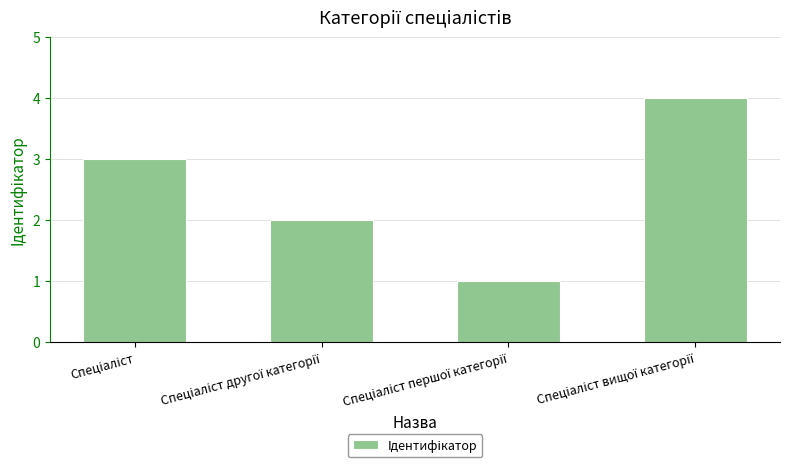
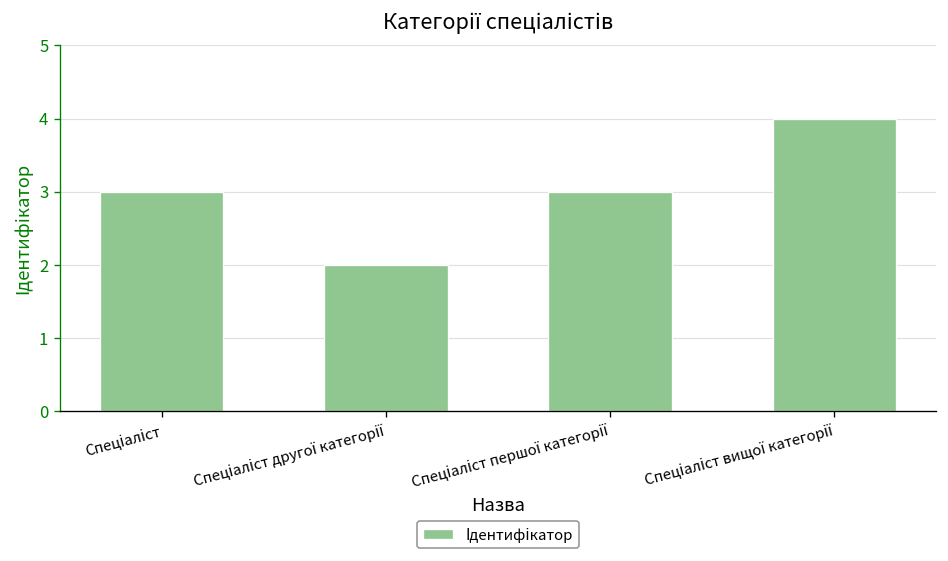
  {
    "Спеціаліст": 3,
    "Спеціаліст другої категорії": 2,
-   "Спеціаліст першої категорії": 1,
+   "Спеціаліст першої категорії": 3,
    "Спеціаліст вищої категорії": 4
  }
